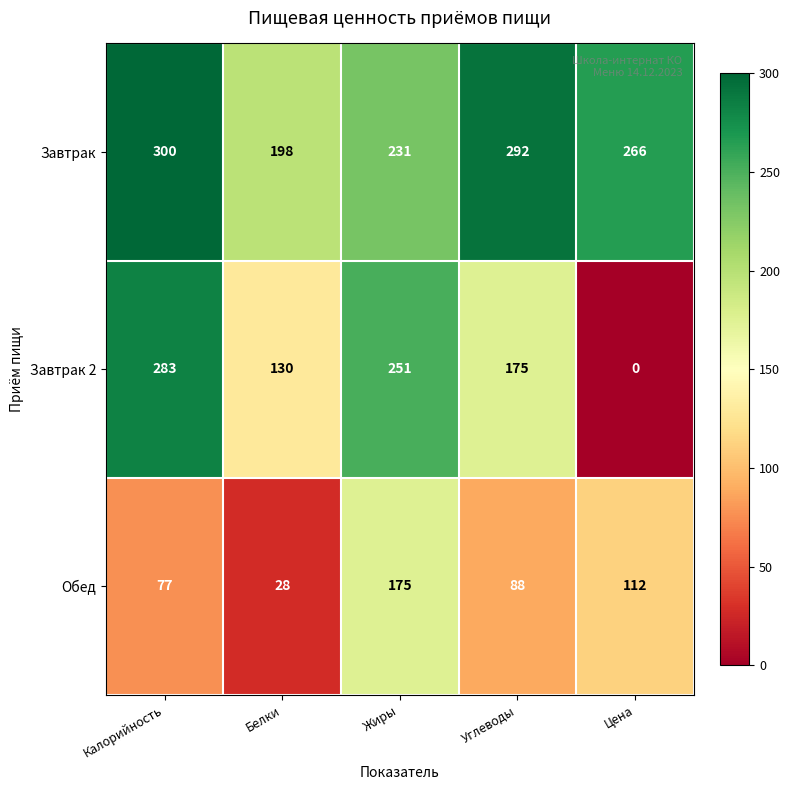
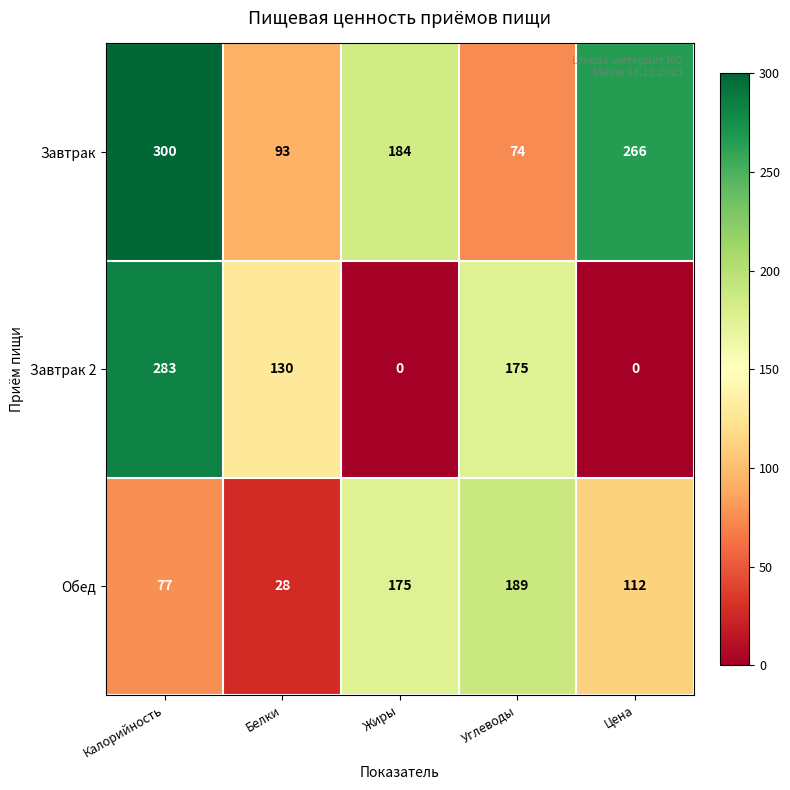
  {
    "Завтрак": {
      "Калорийность": 300,
-     "Белки": 198,
-     "Жиры": 231,
-     "Углеводы": 292
+     "Белки": 93,
+     "Жиры": 184,
+     "Углеводы": 74
    },
    "Завтрак 2": {
      "Калорийность": 283,
      "Белки": 130,
-     "Жиры": 251,
+     "Жиры": 0,
      "Углеводы": 175,
      "Цена": 0
    },
    "Обед": {
      "Калорийность": 77,
      "Белки": 28,
      "Жиры": 175,
-     "Углеводы": 88,
+     "Углеводы": 189,
      "Цена": 112
    }
  }
